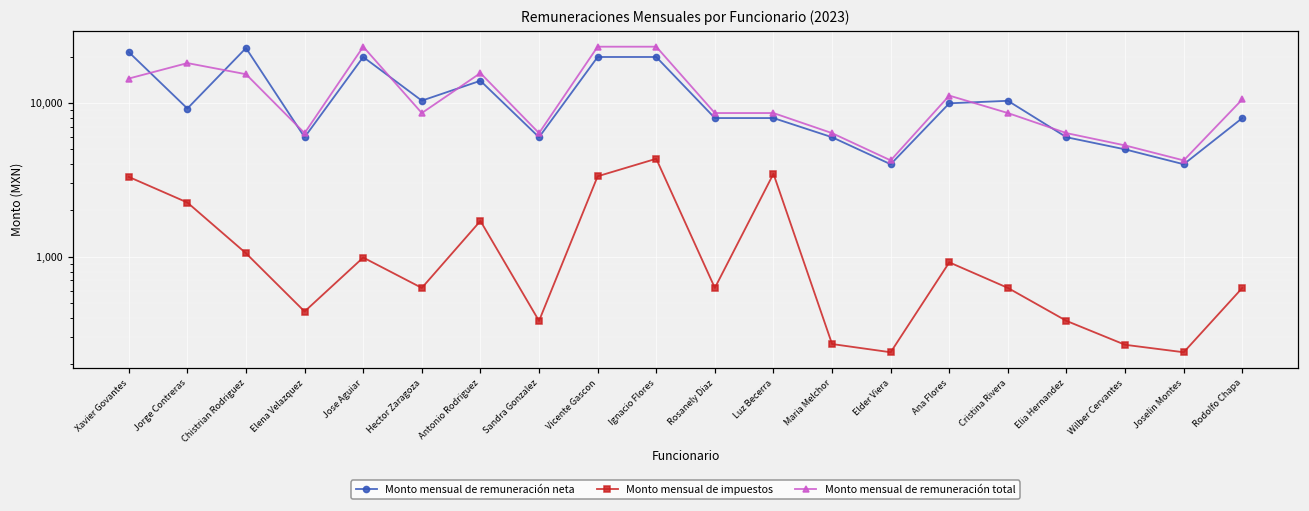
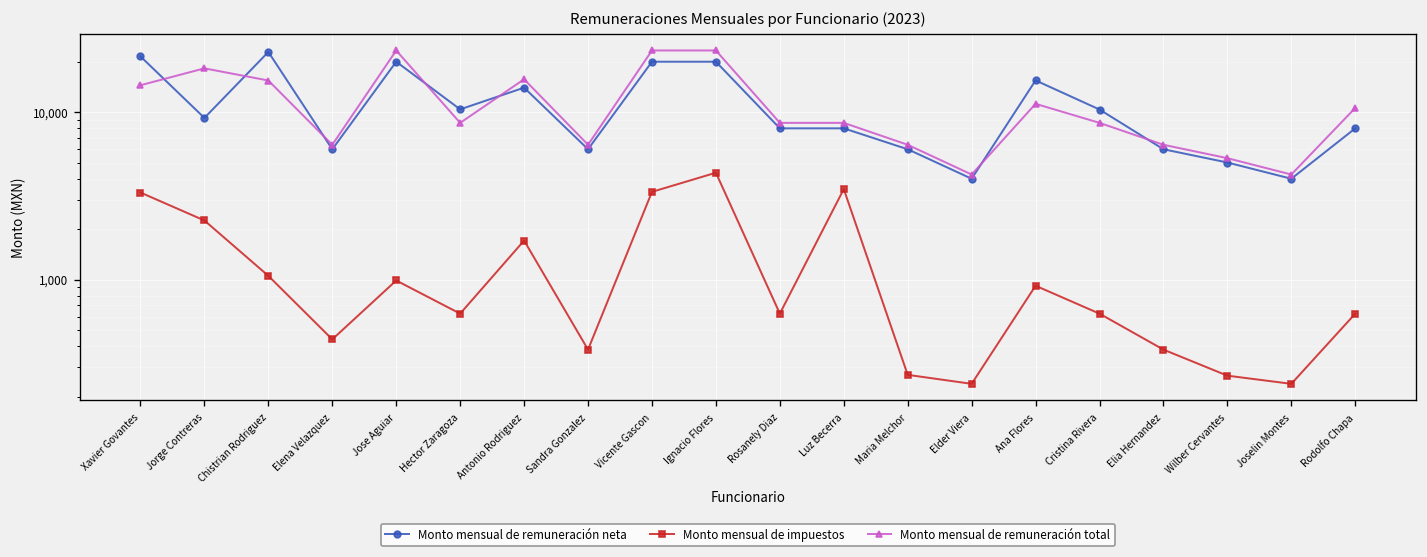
  {
    "Monto mensual de remuneración neta": {
      "Xavier Govantes": "22,000",
      "Jorge Contreras": "9,000",
      "Chistrian Rodriguez": "23,000",
      "Elena Velazquez": "6,000",
      "Jose Aguiar": "20,000",
      "Hector Zaragoza": "10,000",
      "Antonio Rodriguez": "14,000",
      "Sandra Gonzalez": "6,000",
      "Vicente Gascon": "20,000",
      "Ignacio Flores": "20,000",
      "Rosanely Diaz": "8,000",
      "Luz Becerra": "8,000",
      "Maria Melchor": "6,000",
      "Elder Viera": "4,000",
-     "Ana Flores": "10,000",
+     "Ana Flores": "15,000",
      "Cristina Rivera": "10,000",
      "Elia Hernandez": "6,000",
      "Wilber Cervantes": "5,000",
      "Joselin Montes": "4,000",
      "Rodolfo Chapa": "8,000"
    },
    "Monto mensual de impuestos": {
      "Xavier Govantes": "3,300",
      "Jorge Contreras": "2,300",
      "Chistrian Rodriguez": "1,100",
      "Elena Velazquez": "440",
      "Jose Aguiar": "1,000",
      "Hector Zaragoza": "600",
      "Antonio Rodriguez": "1,700",
      "Sandra Gonzalez": "380",
      "Vicente Gascon": "3,300",
      "Ignacio Flores": "4,300",
      "Rosanely Diaz": "600",
      "Luz Becerra": "3,500",
      "Maria Melchor": "270",
      "Elder Viera": "240",
      "Ana Flores": "900",
      "Cristina Rivera": "600",
      "Elia Hernandez": "380",
      "Wilber Cervantes": "270",
      "Joselin Montes": "240",
      "Rodolfo Chapa": "600"
    },
    "Monto mensual de remuneración total": {
      "Xavier Govantes": "14,000",
      "Jorge Contreras": "18,000",
      "Chistrian Rodriguez": "15,000",
      "Elena Velazquez": "6,000",
      "Jose Aguiar": "23,000",
      "Hector Zaragoza": "9,000",
      "Antonio Rodriguez": "16,000",
      "Sandra Gonzalez": "6,000",
      "Vicente Gascon": "23,000",
      "Ignacio Flores": "23,000",
      "Rosanely Diaz": "9,000",
      "Luz Becerra": "9,000",
      "Maria Melchor": "6,000",
      "Elder Viera": "4,200",
      "Ana Flores": "11,000",
      "Cristina Rivera": "9,000",
      "Elia Hernandez": "6,000",
      "Wilber Cervantes": "5,300",
      "Joselin Montes": "4,200",
      "Rodolfo Chapa": "11,000"
    }
  }
